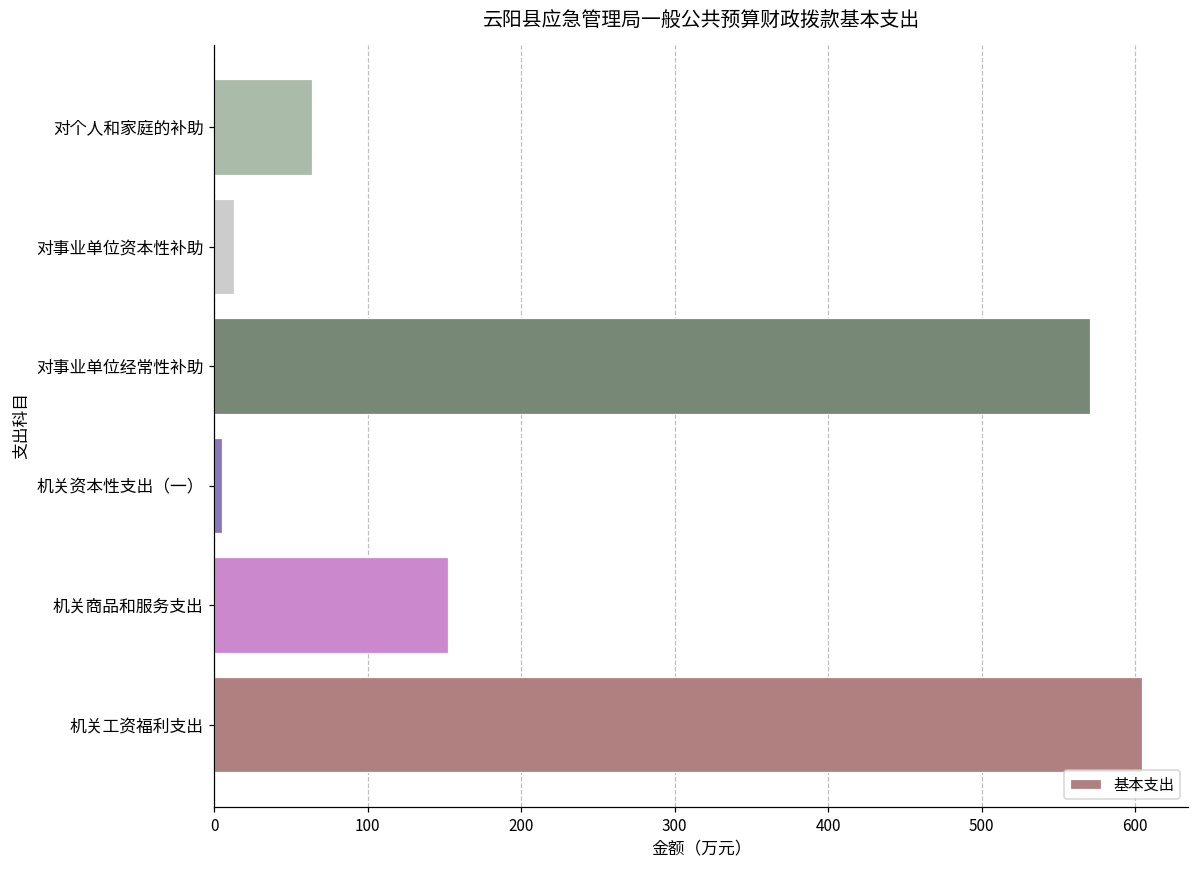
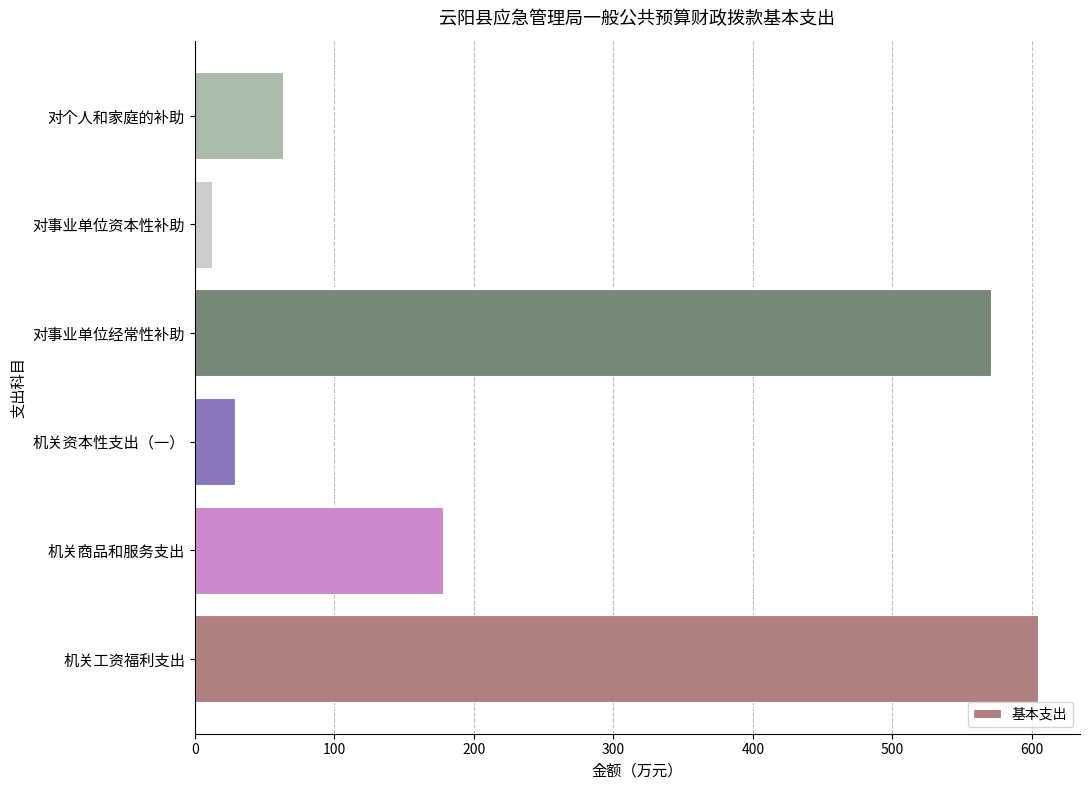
  {
    "对个人和家庭的补助": 63,
    "对事业单位资本性补助": 13,
    "对事业单位经常性补助": 571,
-   "机关资本性支出（一）": 5,
-   "机关商品和服务支出": 152,
+   "机关资本性支出（一）": 29,
+   "机关商品和服务支出": 178,
    "机关工资福利支出": 604
  }
